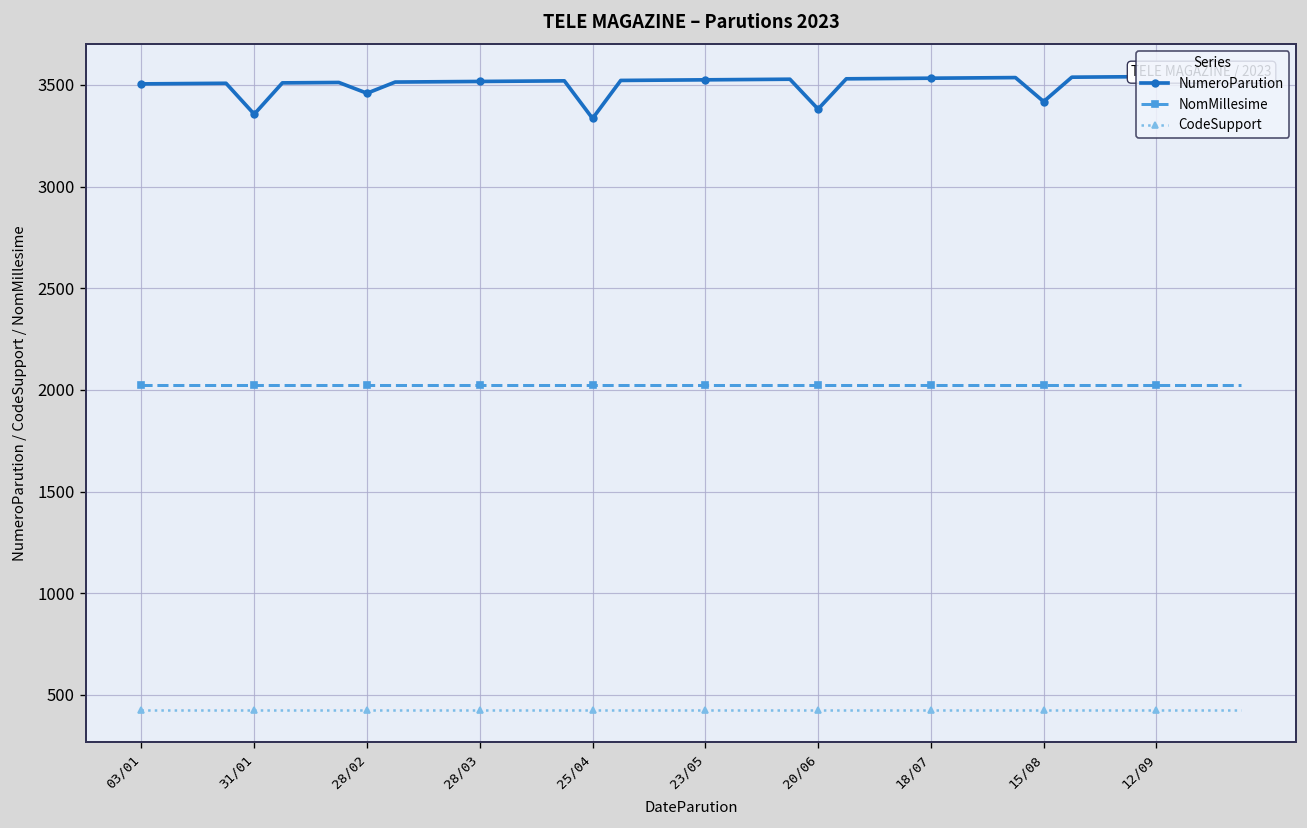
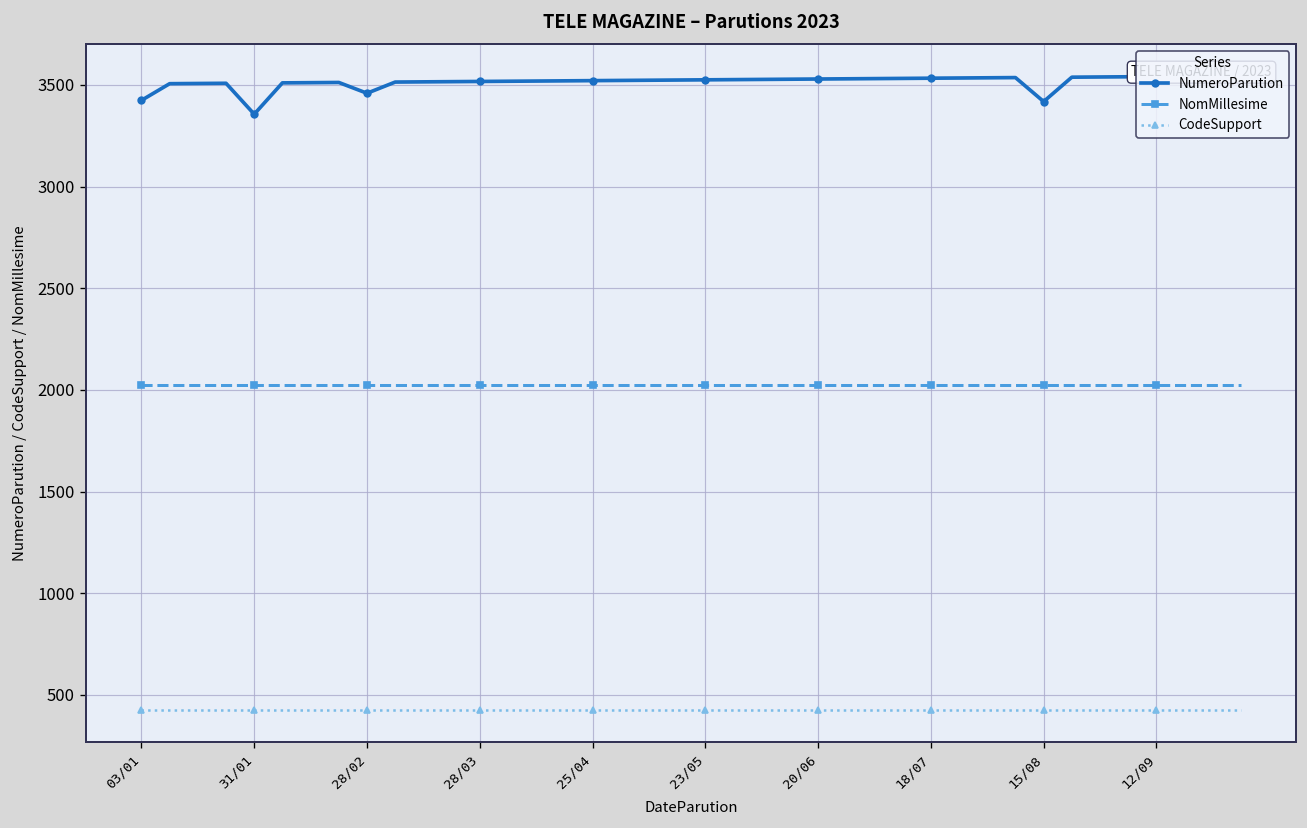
  {
    "NumeroParution": {
-     "03/01": 3510,
+     "03/01": 3420,
      "31/01": 3360,
      "28/02": 3460,
      "28/03": 3520,
-     "25/04": 3340,
+     "25/04": 3520,
      "23/05": 3530,
-     "20/06": 3380,
+     "20/06": 3530,
      "18/07": 3530,
      "15/08": 3420
    }
  }
